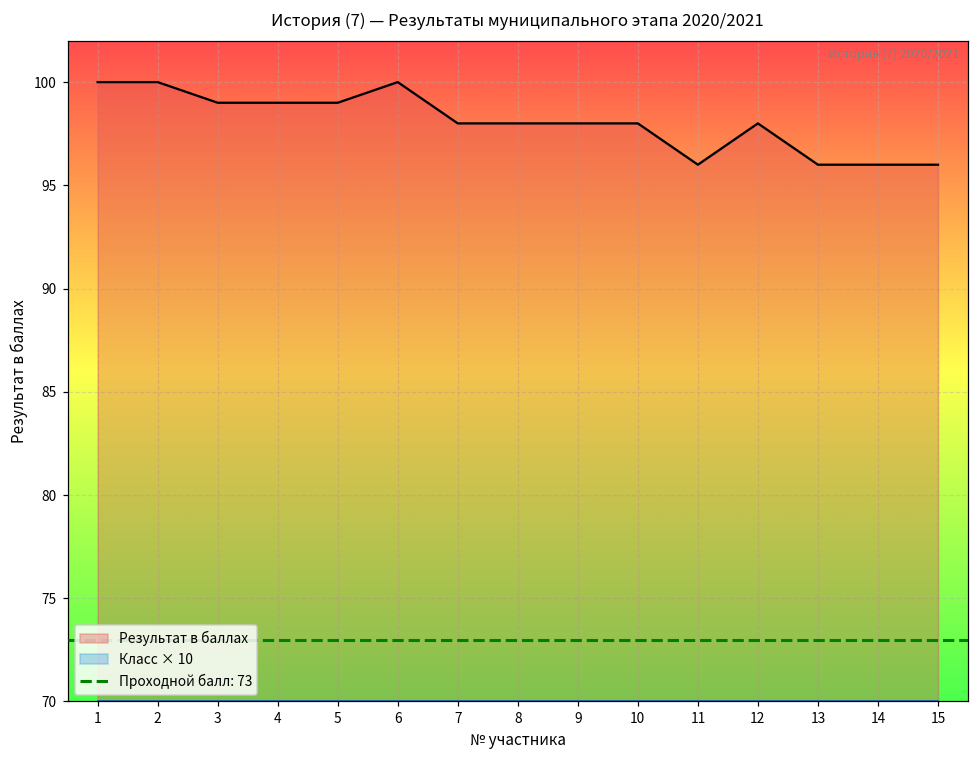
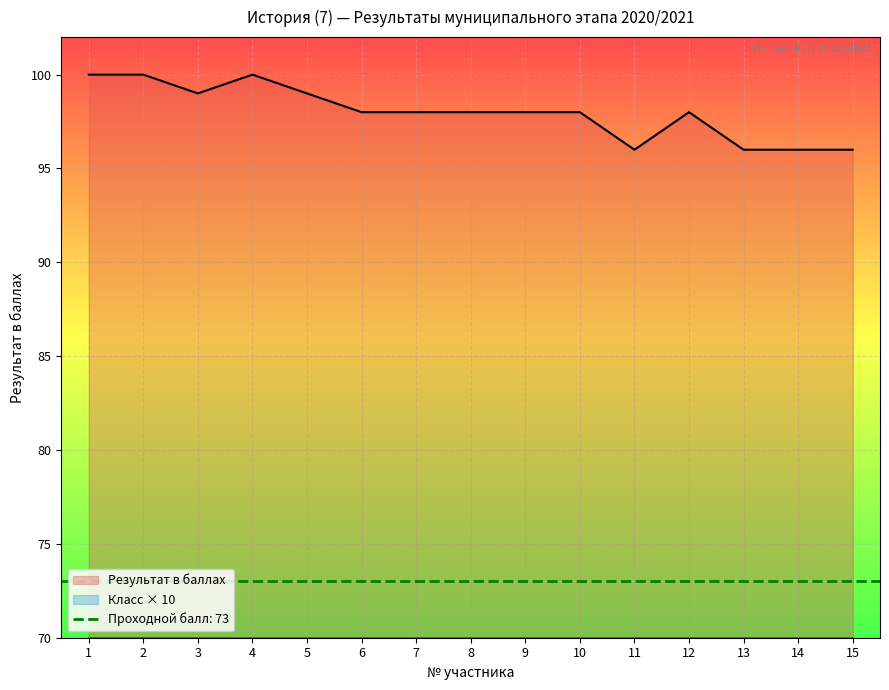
  {
    "Результат в баллах": {
      "1": 100,
      "2": 100,
      "3": 99,
-     "4": 99,
+     "4": 100,
      "5": 99,
-     "6": 100,
+     "6": 98,
      "7": 98,
      "8": 98,
      "9": 98,
      "10": 98,
      "11": 96,
      "12": 98,
      "13": 96,
      "14": 96,
      "15": 96
    },
    "Класс × 10": {
      "1": 70,
      "2": 70,
      "3": 70,
      "4": 70,
      "5": 70,
      "6": 70,
      "7": 70,
      "8": 70,
      "9": 70,
      "10": 70,
      "11": 70,
      "12": 70,
      "13": 70,
      "14": 70,
      "15": 70
    }
  }
